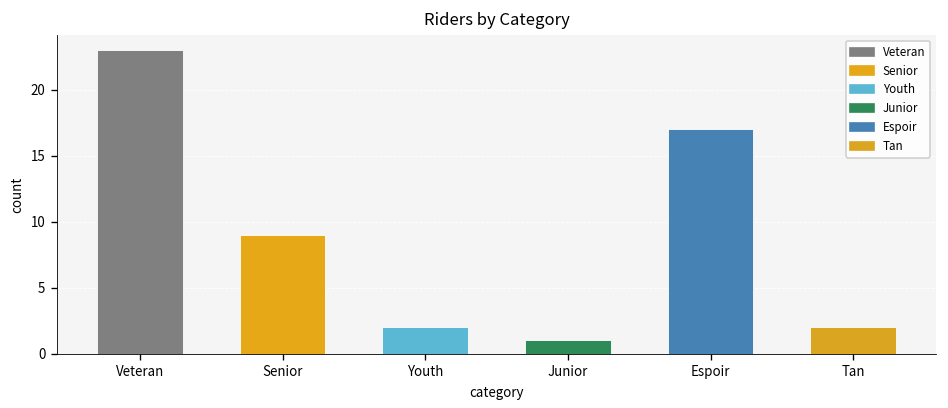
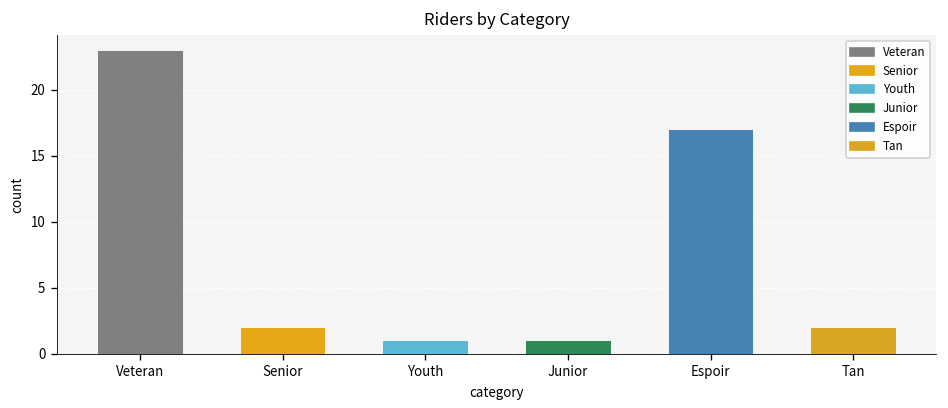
  {
    "Veteran": 23,
-   "Senior": 9,
-   "Youth": 2,
+   "Senior": 2,
+   "Youth": 1,
    "Junior": 1,
    "Espoir": 17,
    "Tan": 2
  }
